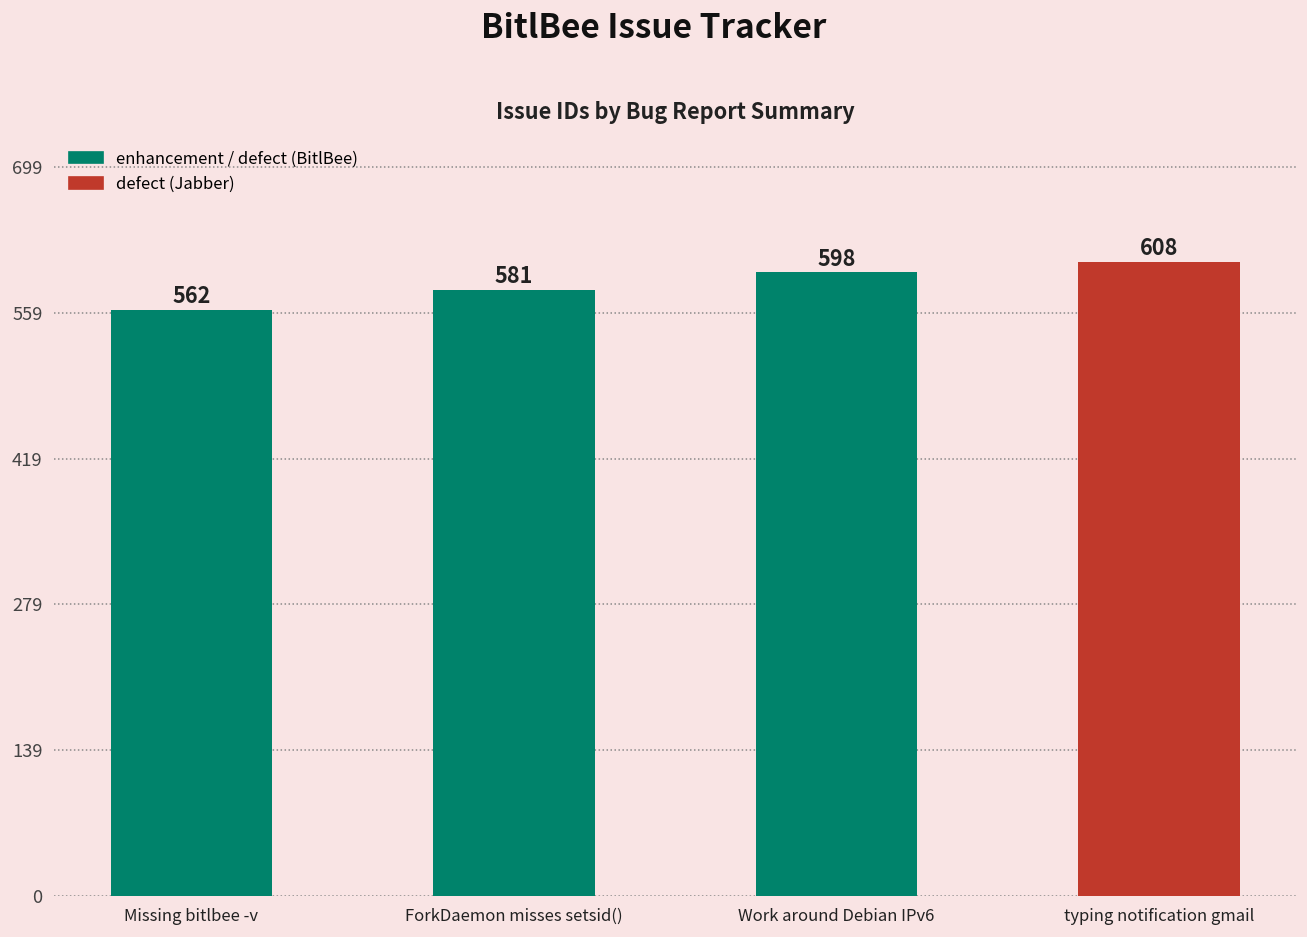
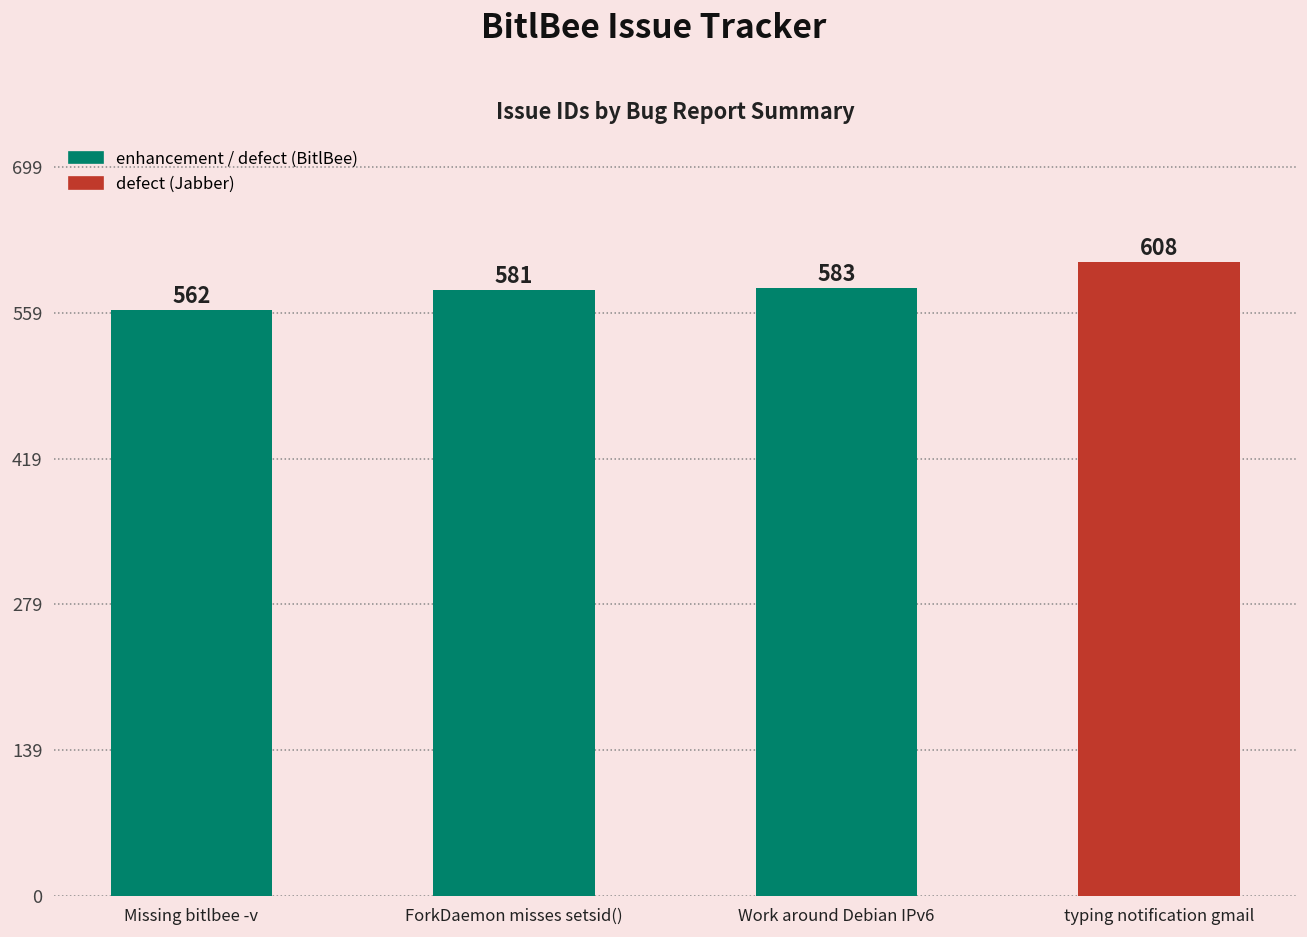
  {
    "Missing bitlbee -v": 562,
    "ForkDaemon misses setsid()": 581,
-   "Work around Debian IPv6": 598,
+   "Work around Debian IPv6": 583,
    "typing notification gmail": 608
  }
